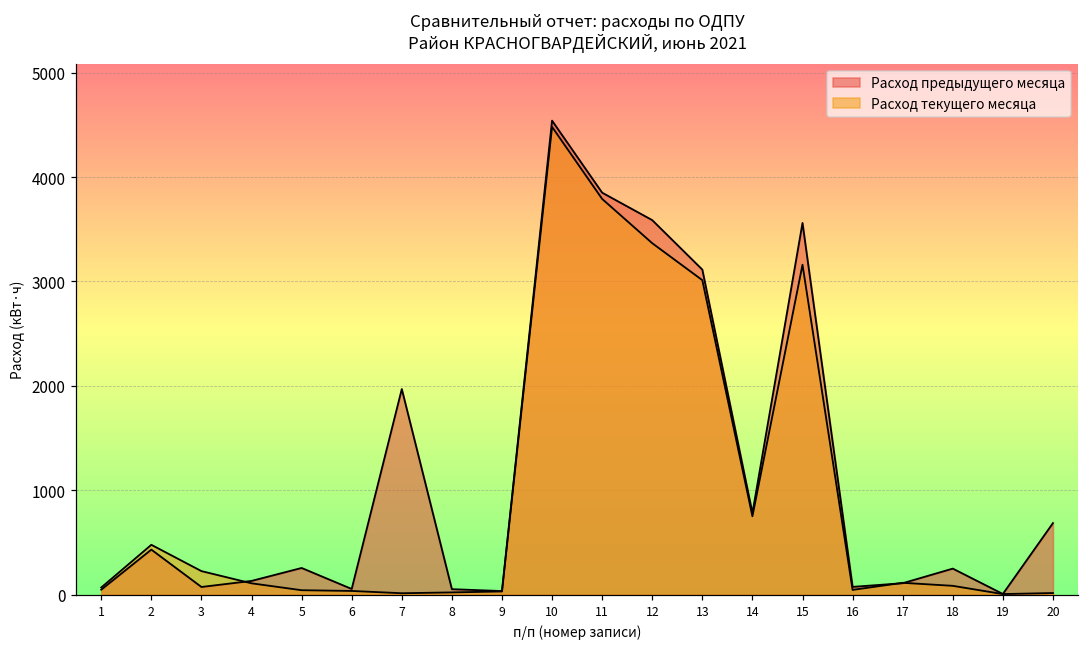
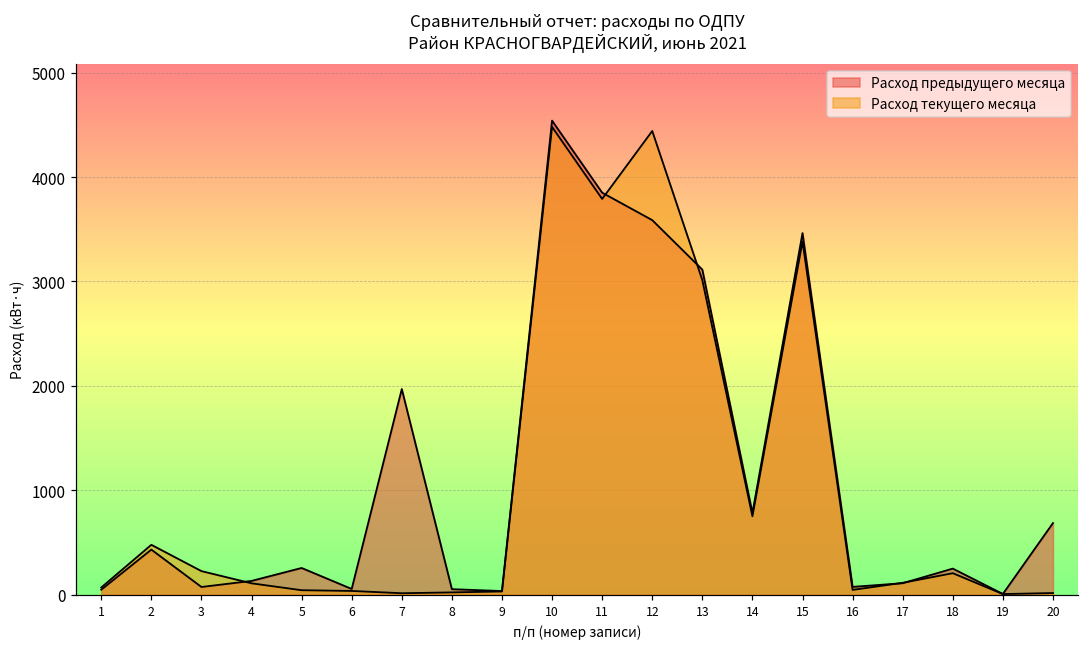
  {
    "Расход предыдущего месяца": {
      "2": 400,
      "3": 100,
      "5": 300,
      "7": 2000,
      "8": 100,
      "10": 4500,
      "11": 3900,
      "12": 3600,
      "13": 3100,
      "14": 800,
-     "15": 3600,
+     "15": 3500,
      "16": 100,
      "18": 200,
      "20": 700
    },
    "Расход текущего месяца": {
      "2": 500,
      "3": 200,
      "5": 0,
      "7": 0,
      "8": 0,
      "10": 4500,
      "11": 3800,
-     "12": 3400,
+     "12": 4400,
      "13": 3000,
      "14": 800,
-     "15": 3200,
+     "15": 3400,
      "16": 0,
-     "18": 100,
+     "18": 200,
      "20": 0
    }
  }
